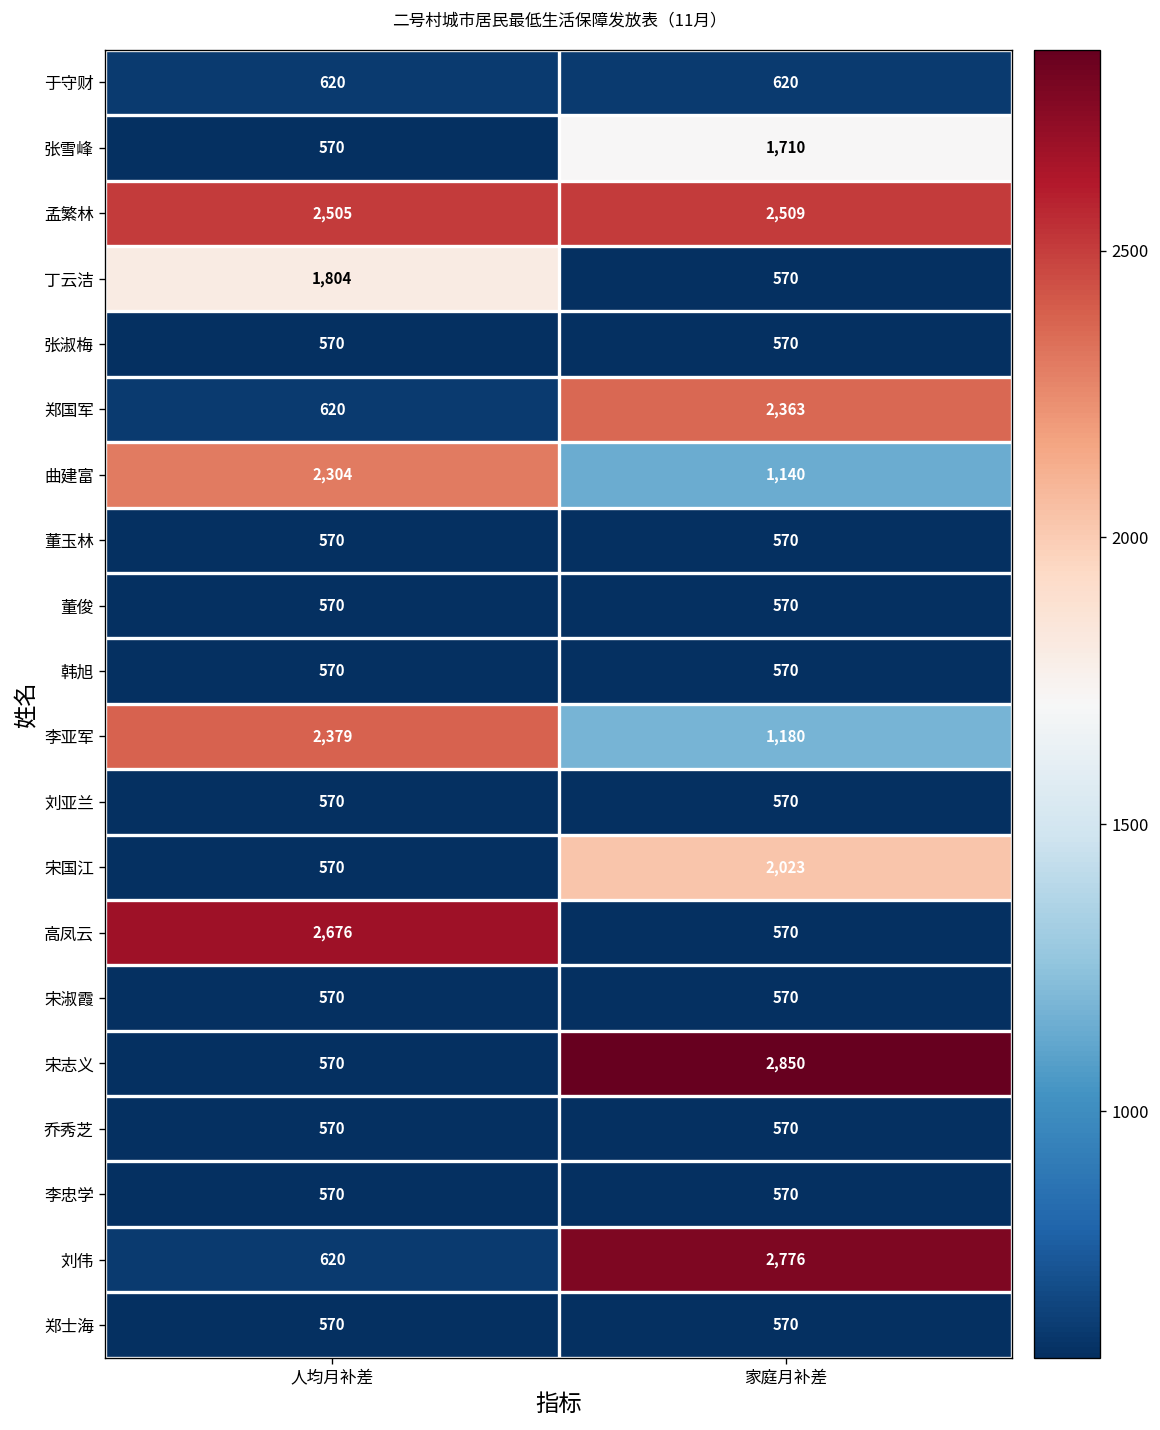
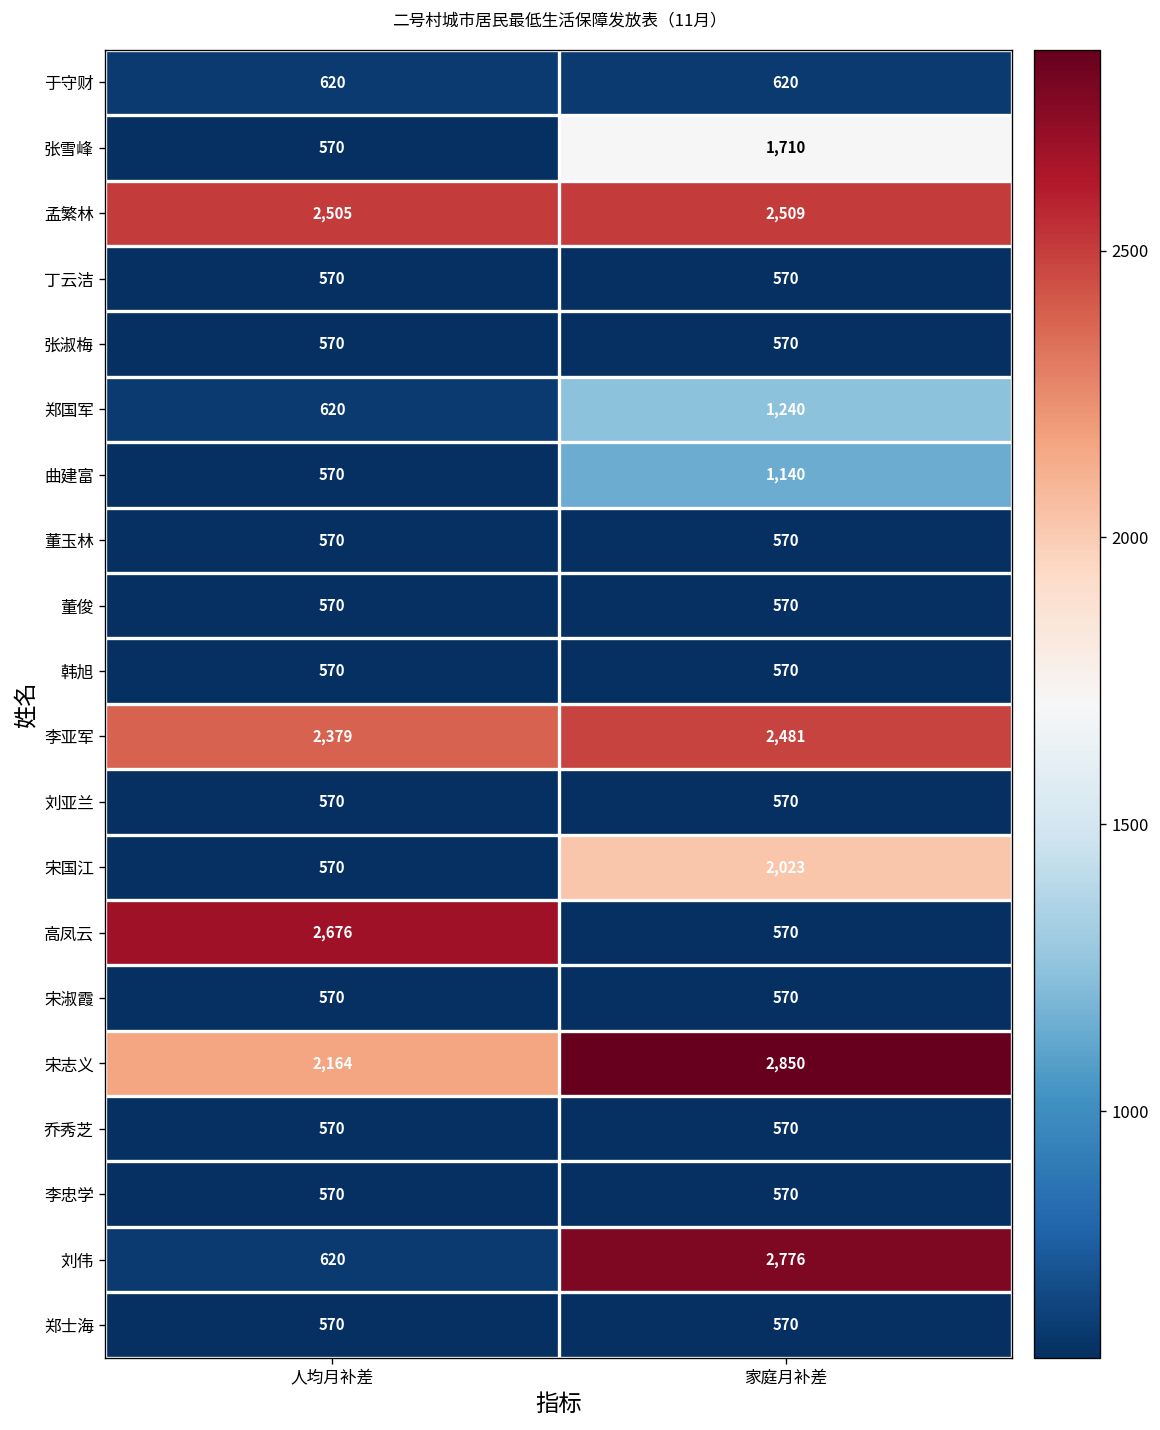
  {
    "于守财": {
      "人均月补差": "620",
      "家庭月补差": "620"
    },
    "张雪峰": {
      "人均月补差": "570",
      "家庭月补差": "1,710"
    },
    "孟繁林": {
      "人均月补差": "2,505",
      "家庭月补差": "2,509"
    },
    "丁云洁": {
-     "人均月补差": "1,804",
+     "人均月补差": "570",
      "家庭月补差": "570"
    },
    "张淑梅": {
      "人均月补差": "570",
      "家庭月补差": "570"
    },
    "郑国军": {
      "人均月补差": "620",
-     "家庭月补差": "2,363"
+     "家庭月补差": "1,240"
    },
    "曲建富": {
-     "人均月补差": "2,304",
+     "人均月补差": "570",
      "家庭月补差": "1,140"
    },
    "董玉林": {
      "人均月补差": "570",
      "家庭月补差": "570"
    },
    "董俊": {
      "人均月补差": "570",
      "家庭月补差": "570"
    },
    "韩旭": {
      "人均月补差": "570",
      "家庭月补差": "570"
    },
    "李亚军": {
      "人均月补差": "2,379",
-     "家庭月补差": "1,180"
+     "家庭月补差": "2,481"
    },
    "刘亚兰": {
      "人均月补差": "570",
      "家庭月补差": "570"
    },
    "宋国江": {
      "人均月补差": "570",
      "家庭月补差": "2,023"
    },
    "高凤云": {
      "人均月补差": "2,676",
      "家庭月补差": "570"
    },
    "宋淑霞": {
      "人均月补差": "570",
      "家庭月补差": "570"
    },
    "宋志义": {
-     "人均月补差": "570",
+     "人均月补差": "2,164",
      "家庭月补差": "2,850"
    },
    "乔秀芝": {
      "人均月补差": "570",
      "家庭月补差": "570"
    },
    "李忠学": {
      "人均月补差": "570",
      "家庭月补差": "570"
    },
    "刘伟": {
      "人均月补差": "620",
      "家庭月补差": "2,776"
    },
    "郑士海": {
      "人均月补差": "570",
      "家庭月补差": "570"
    }
  }
